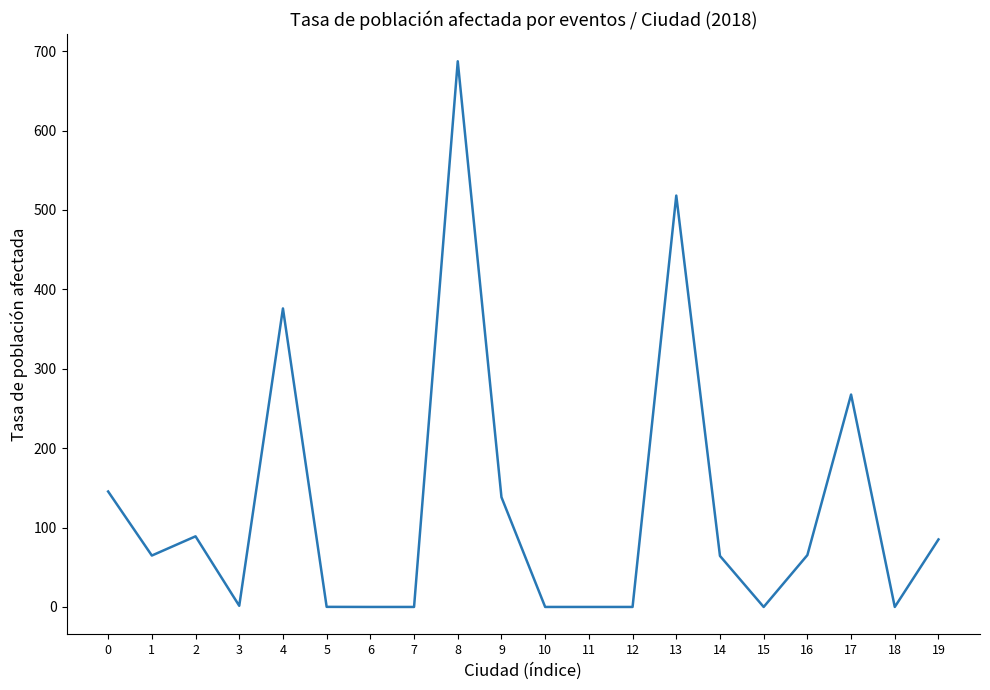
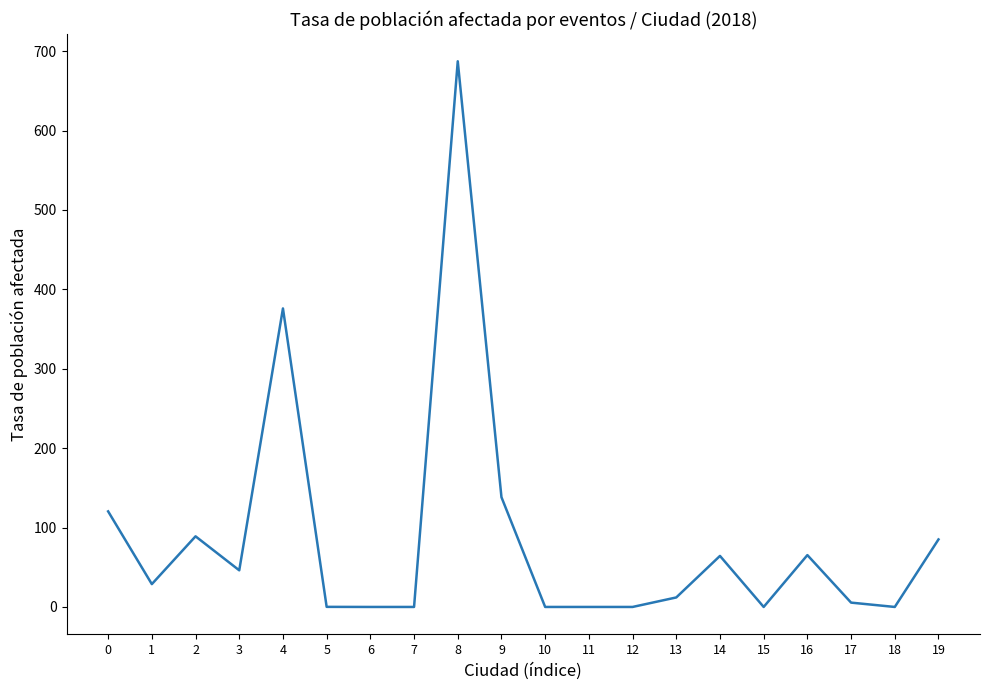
  {
-   "0": 150,
-   "1": 60,
+   "0": 120,
+   "1": 30,
    "2": 90,
-   "3": 0,
+   "3": 50,
    "4": 380,
    "5": 0,
    "6": 0,
    "7": 0,
    "8": 690,
    "9": 140,
    "10": 0,
    "11": 0,
    "12": 0,
-   "13": 520,
+   "13": 10,
    "14": 60,
    "15": 0,
    "16": 70,
-   "17": 270,
+   "17": 10,
    "18": 0,
    "19": 90
  }
